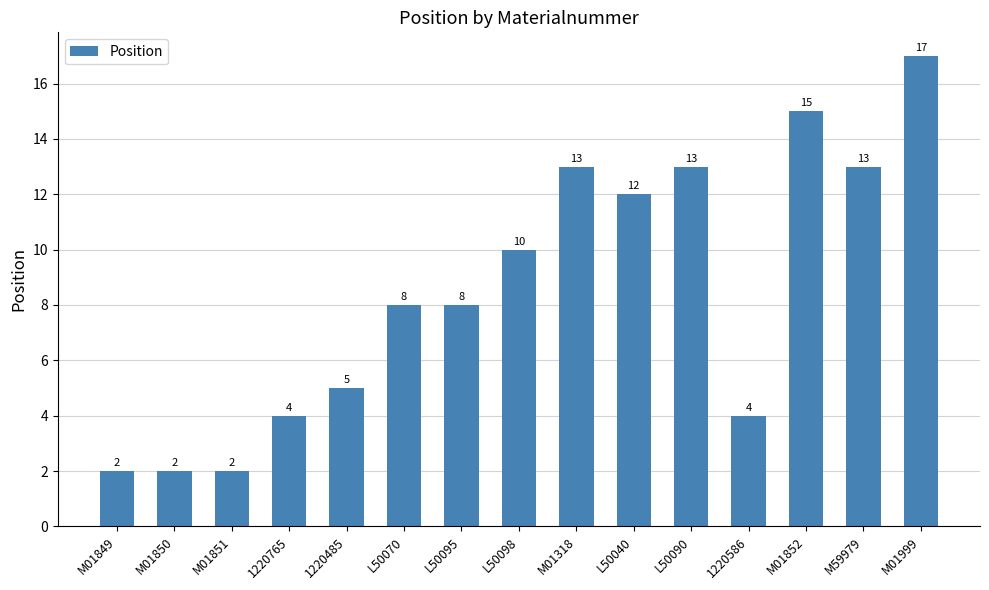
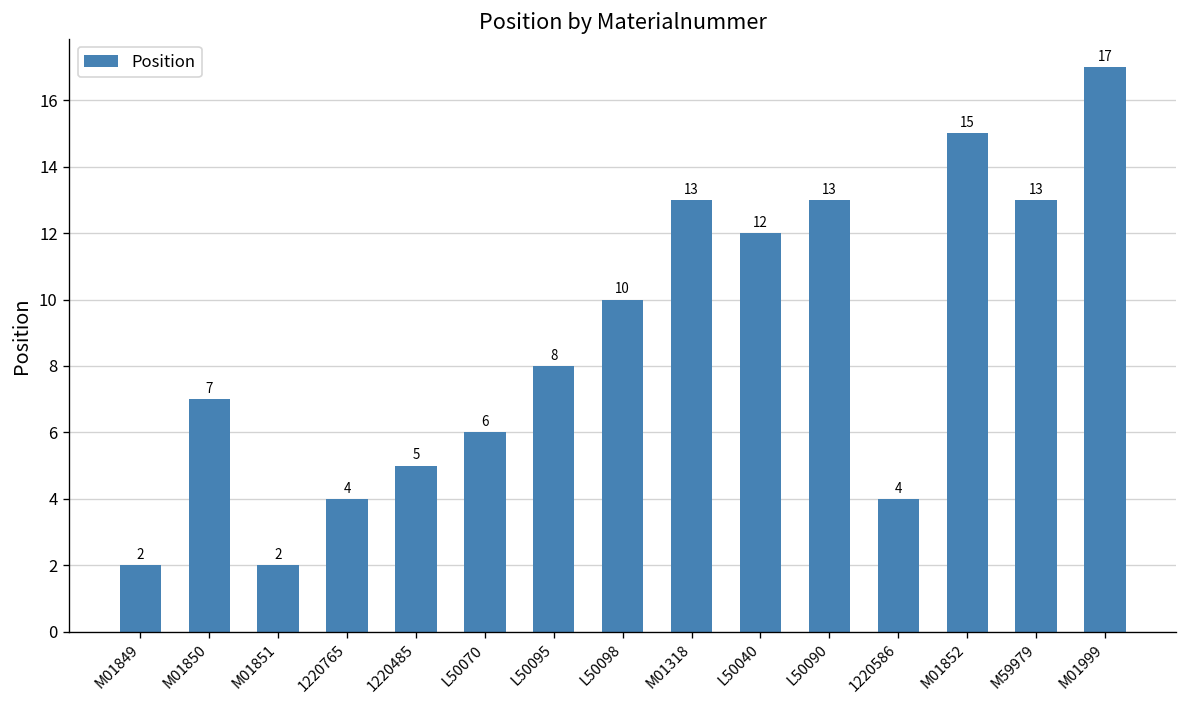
  {
    "M01849": 2,
-   "M01850": 2,
+   "M01850": 7,
    "M01851": 2,
    "1220765": 4,
    "1220485": 5,
-   "L50070": 8,
+   "L50070": 6,
    "L50095": 8,
    "L50098": 10,
    "M01318": 13,
    "L50040": 12,
    "L50090": 13,
    "1220586": 4,
    "M01852": 15,
    "M59979": 13,
    "M01999": 17
  }
